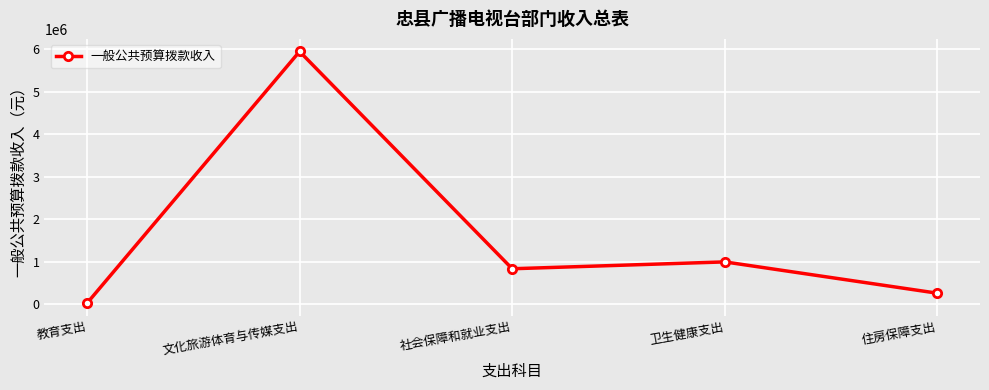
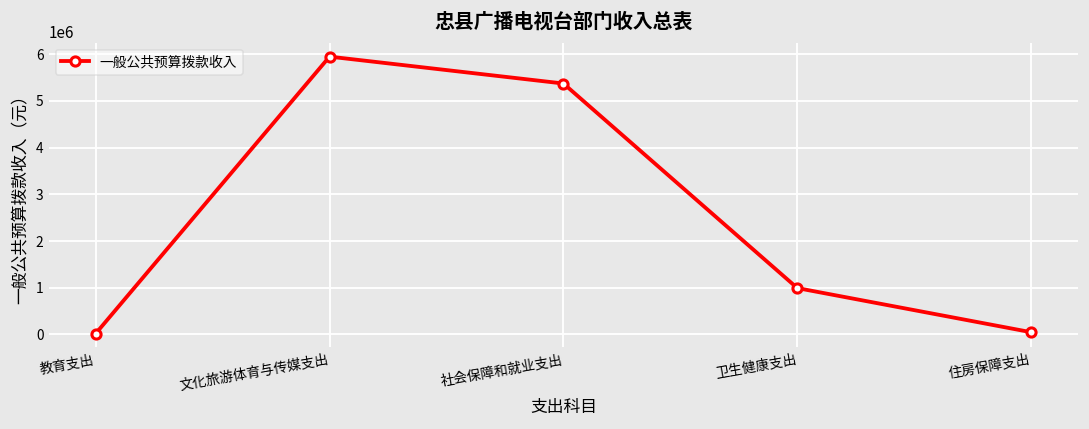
  {
    "教育支出": 0,
    "文化旅游体育与传媒支出": 5900000,
-   "社会保障和就业支出": 800000,
+   "社会保障和就业支出": 5400000,
    "卫生健康支出": 1000000,
-   "住房保障支出": 300000
+   "住房保障支出": 0
  }
